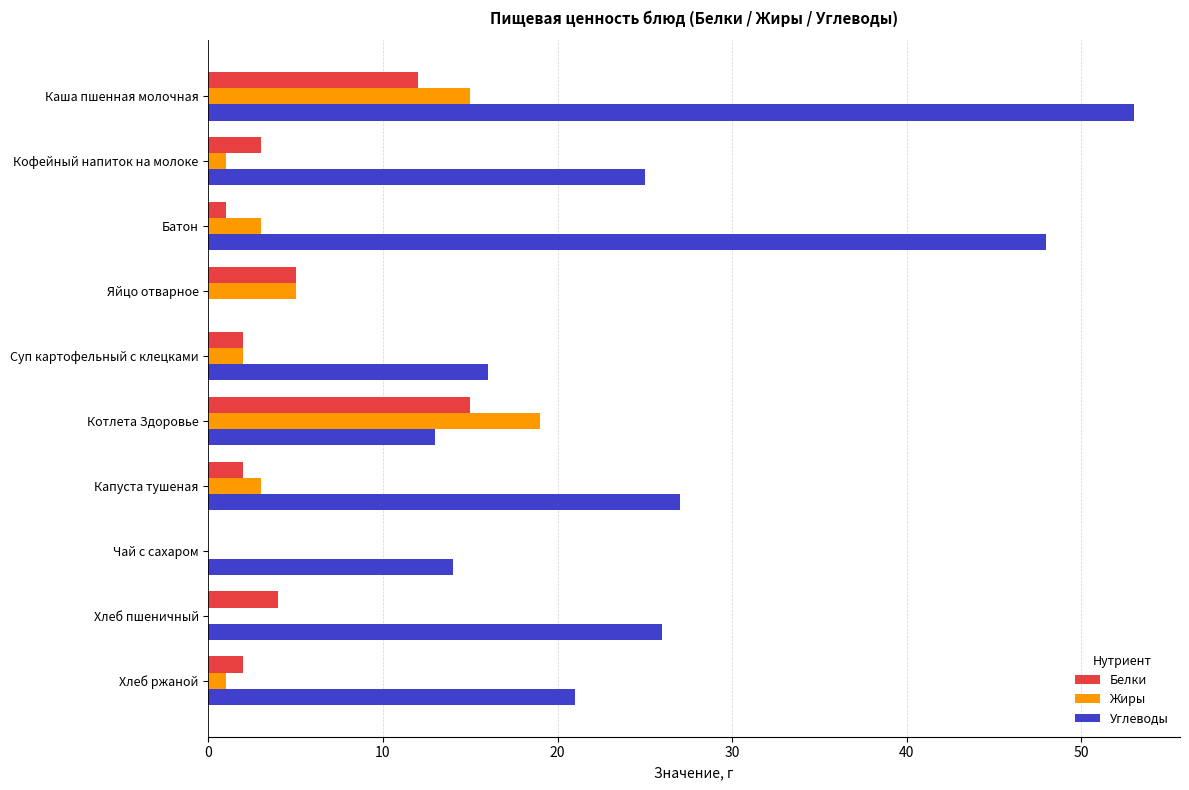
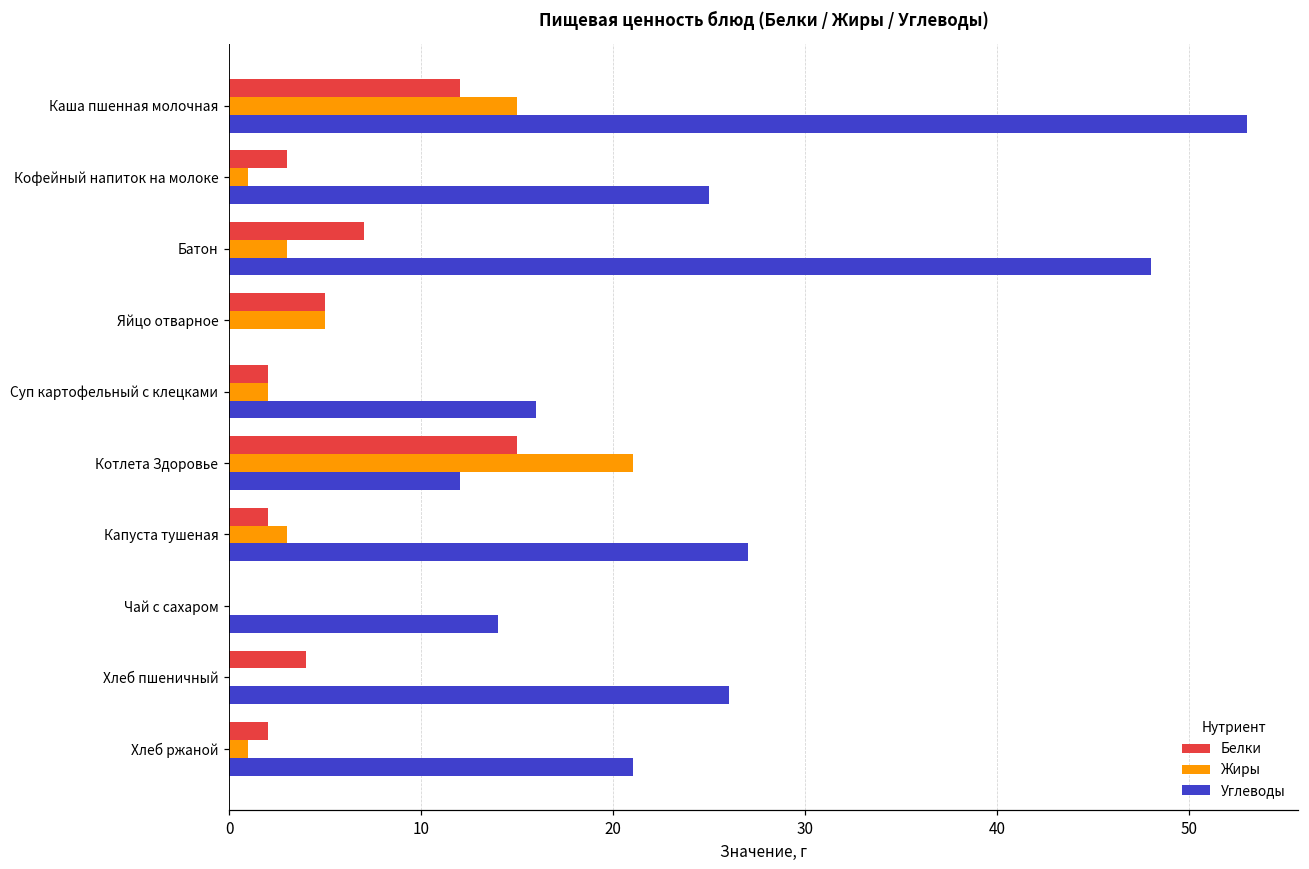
  {
    "Белки": {
      "Каша пшенная молочная": 12,
      "Кофейный напиток на молоке": 3,
-     "Батон": 1,
+     "Батон": 7,
      "Яйцо отварное": 5,
      "Суп картофельный с клецками": 2,
      "Котлета Здоровье": 15,
      "Капуста тушеная": 2,
      "Чай с сахаром": 0,
      "Хлеб пшеничный": 4,
      "Хлеб ржаной": 2
    },
    "Жиры": {
      "Каша пшенная молочная": 15,
      "Кофейный напиток на молоке": 1,
      "Батон": 3,
      "Яйцо отварное": 5,
      "Суп картофельный с клецками": 2,
-     "Котлета Здоровье": 19,
+     "Котлета Здоровье": 21,
      "Капуста тушеная": 3,
      "Чай с сахаром": 0,
      "Хлеб пшеничный": 0,
      "Хлеб ржаной": 1
    },
    "Углеводы": {
      "Каша пшенная молочная": 53,
      "Кофейный напиток на молоке": 25,
      "Батон": 48,
      "Яйцо отварное": 0,
      "Суп картофельный с клецками": 16,
-     "Котлета Здоровье": 13,
+     "Котлета Здоровье": 12,
      "Капуста тушеная": 27,
      "Чай с сахаром": 14,
      "Хлеб пшеничный": 26,
      "Хлеб ржаной": 21
    }
  }
